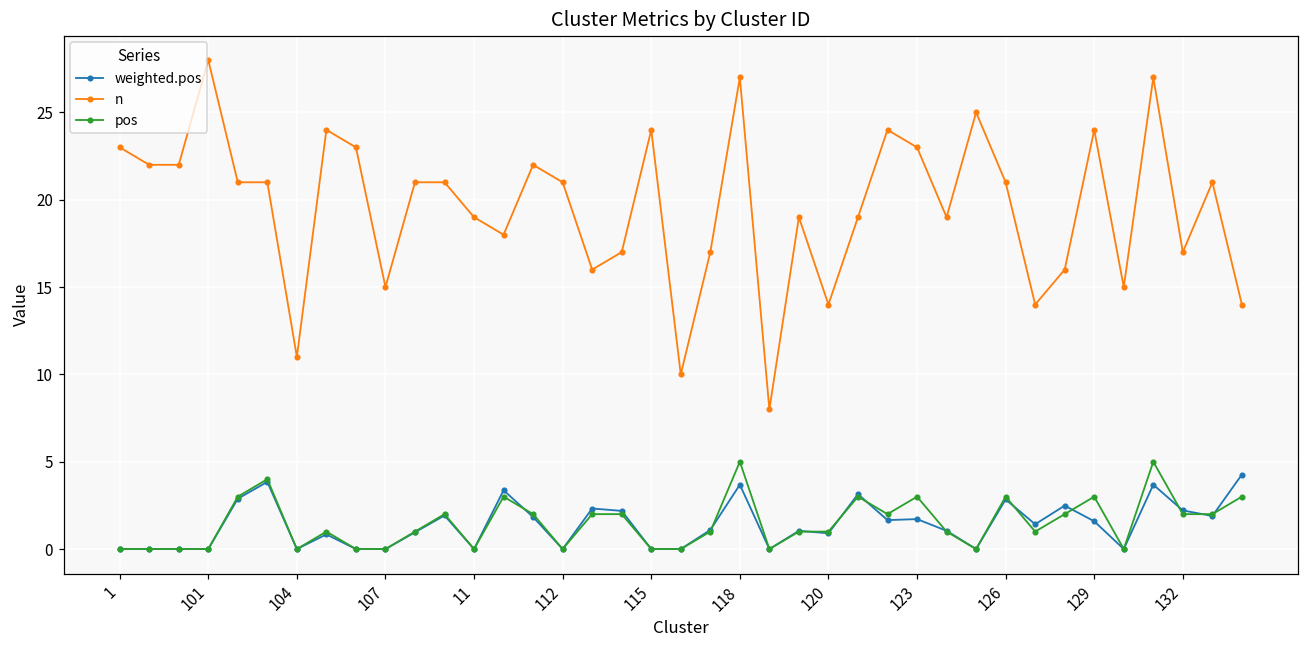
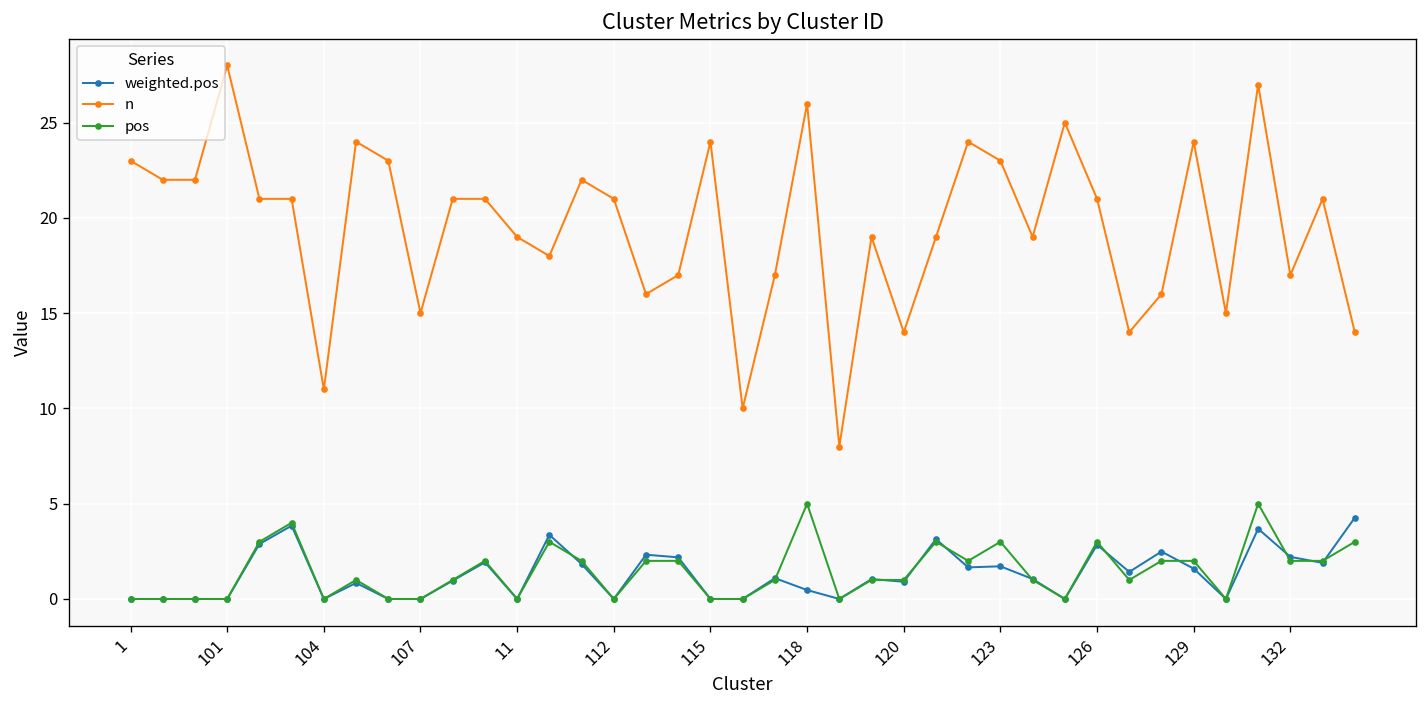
  {
    "weighted.pos": {
-     "118": 3.7,
+     "118": 0.5,
      "123": 1.7,
      "129": 1.6,
      "132": 2.2
    },
    "n": {
      "101": 28,
      "104": 11,
      "107": 15,
      "112": 21,
      "115": 24,
-     "118": 27,
+     "118": 26,
      "120": 14,
      "123": 23,
      "126": 21,
      "129": 24,
      "132": 17
    },
    "pos": {
      "118": 5,
      "123": 3,
-     "129": 3,
+     "129": 2,
      "132": 2
    }
  }
